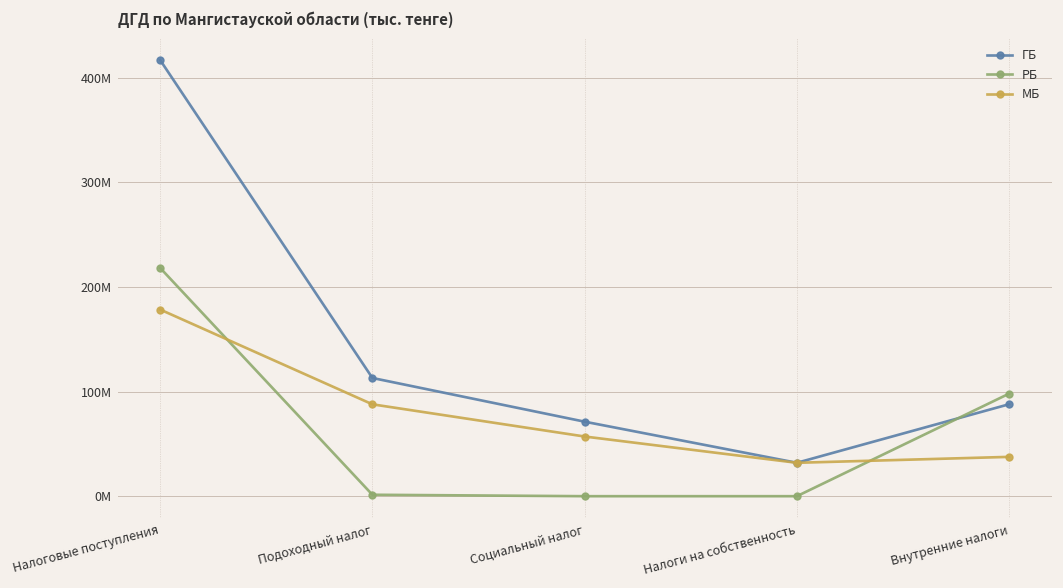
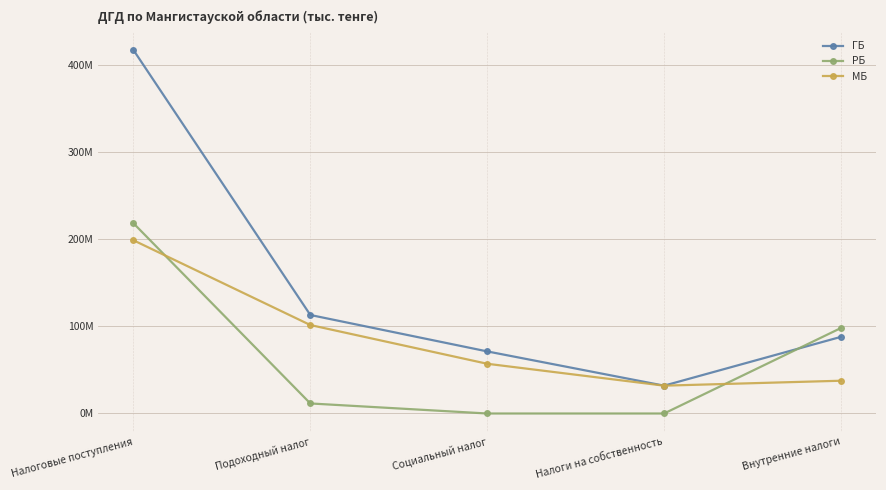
  {
    "ГБ": {
      "Налоговые поступления": 420000000,
      "Подоходный налог": 110000000,
      "Социальный налог": 70000000,
      "Внутренние налоги": 90000000
    },
    "РБ": {
      "Налоговые поступления": 220000000,
-     "Подоходный налог": 0,
+     "Подоходный налог": 10000000,
      "Социальный налог": 0,
      "Налоги на собственность": 0,
      "Внутренние налоги": 100000000
    },
    "МБ": {
-     "Налоговые поступления": 180000000,
-     "Подоходный налог": 90000000,
+     "Налоговые поступления": 200000000,
+     "Подоходный налог": 100000000,
      "Социальный налог": 60000000,
      "Внутренние налоги": 40000000
    }
  }
